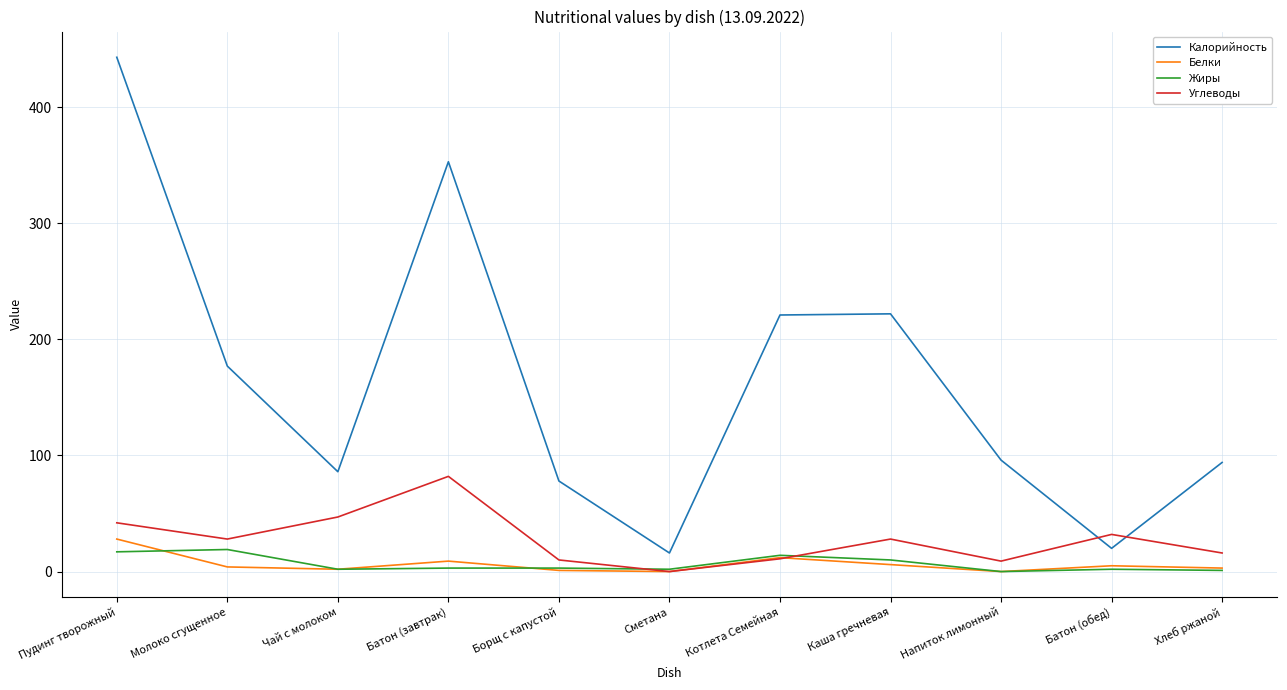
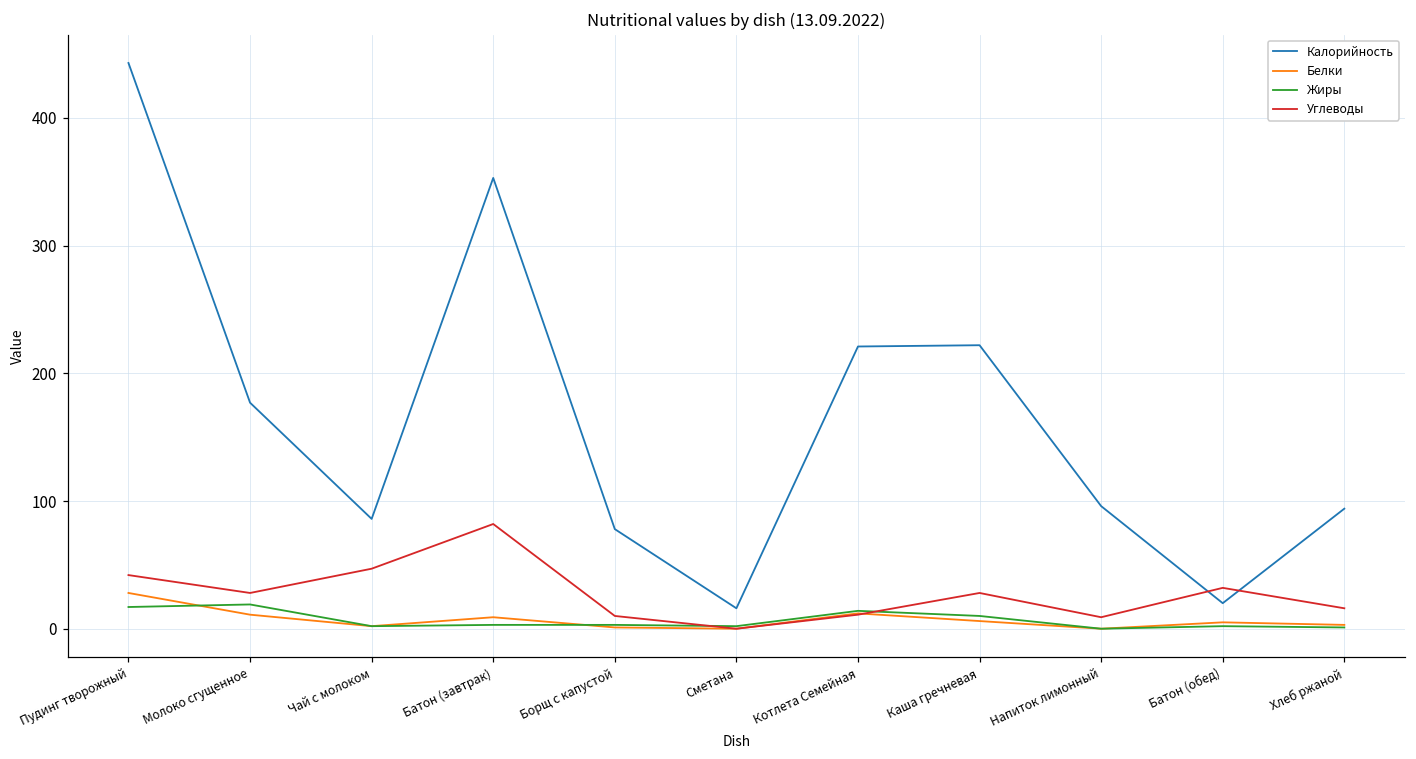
  {
    "Калорийность": {
      "Пудинг творожный": 443,
      "Молоко сгущенное": 177,
      "Чай с молоком": 86,
      "Батон (завтрак)": 353,
      "Борщ с капустой": 78,
      "Сметана": 16,
      "Котлета Семейная": 221,
      "Каша гречневая": 222,
      "Напиток лимонный": 96,
      "Батон (обед)": 20,
      "Хлеб ржаной": 94
    },
    "Белки": {
      "Пудинг творожный": 28,
-     "Молоко сгущенное": 4,
+     "Молоко сгущенное": 11,
      "Батон (завтрак)": 9,
      "Каша гречневая": 6,
      "Батон (обед)": 5
    },
    "Жиры": {
      "Пудинг творожный": 17,
      "Молоко сгущенное": 19,
      "Батон (завтрак)": 3,
      "Каша гречневая": 10,
      "Батон (обед)": 2
    },
    "Углеводы": {
      "Пудинг творожный": 42,
      "Молоко сгущенное": 28,
      "Чай с молоком": 47,
      "Батон (завтрак)": 82,
      "Борщ с капустой": 10,
      "Каша гречневая": 28,
      "Напиток лимонный": 9,
      "Батон (обед)": 32,
      "Хлеб ржаной": 16
    }
  }
